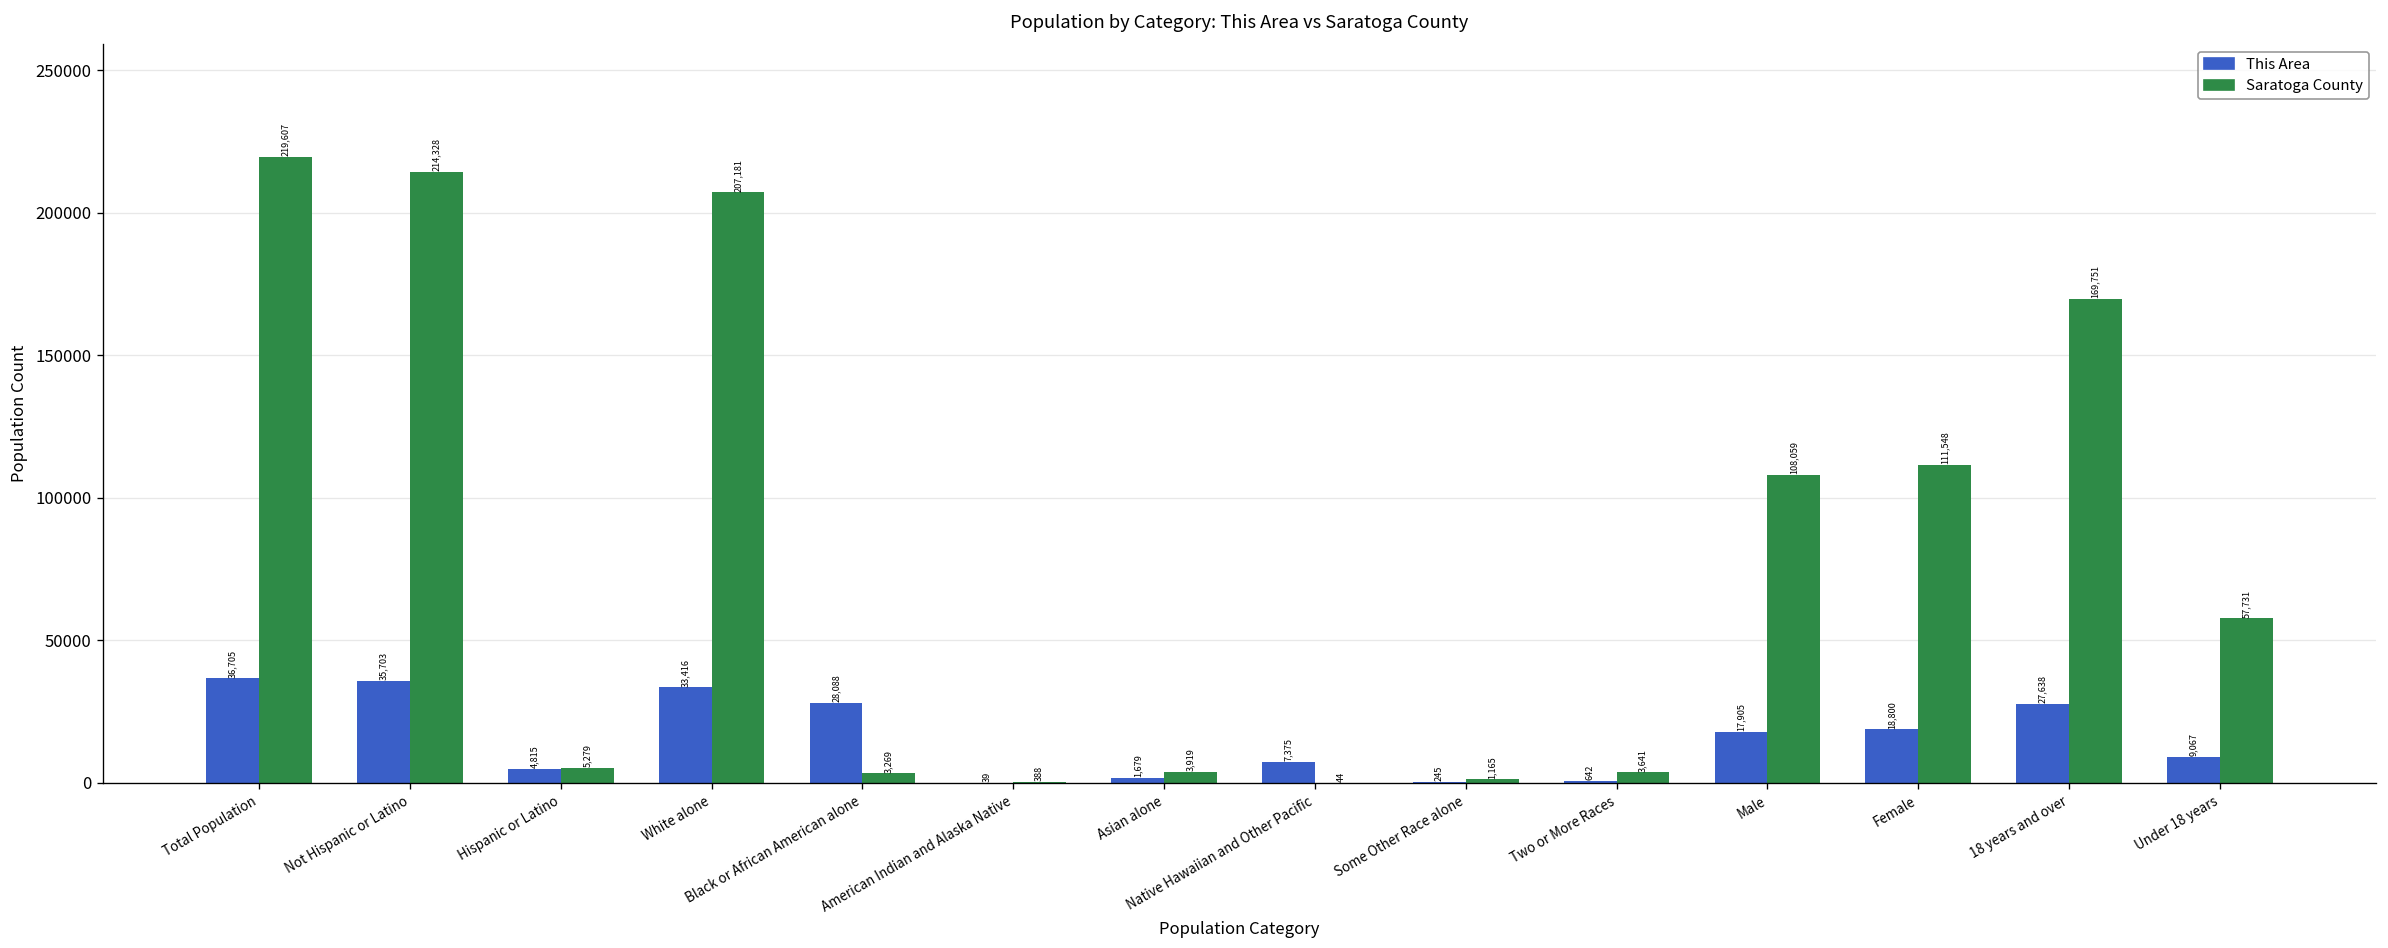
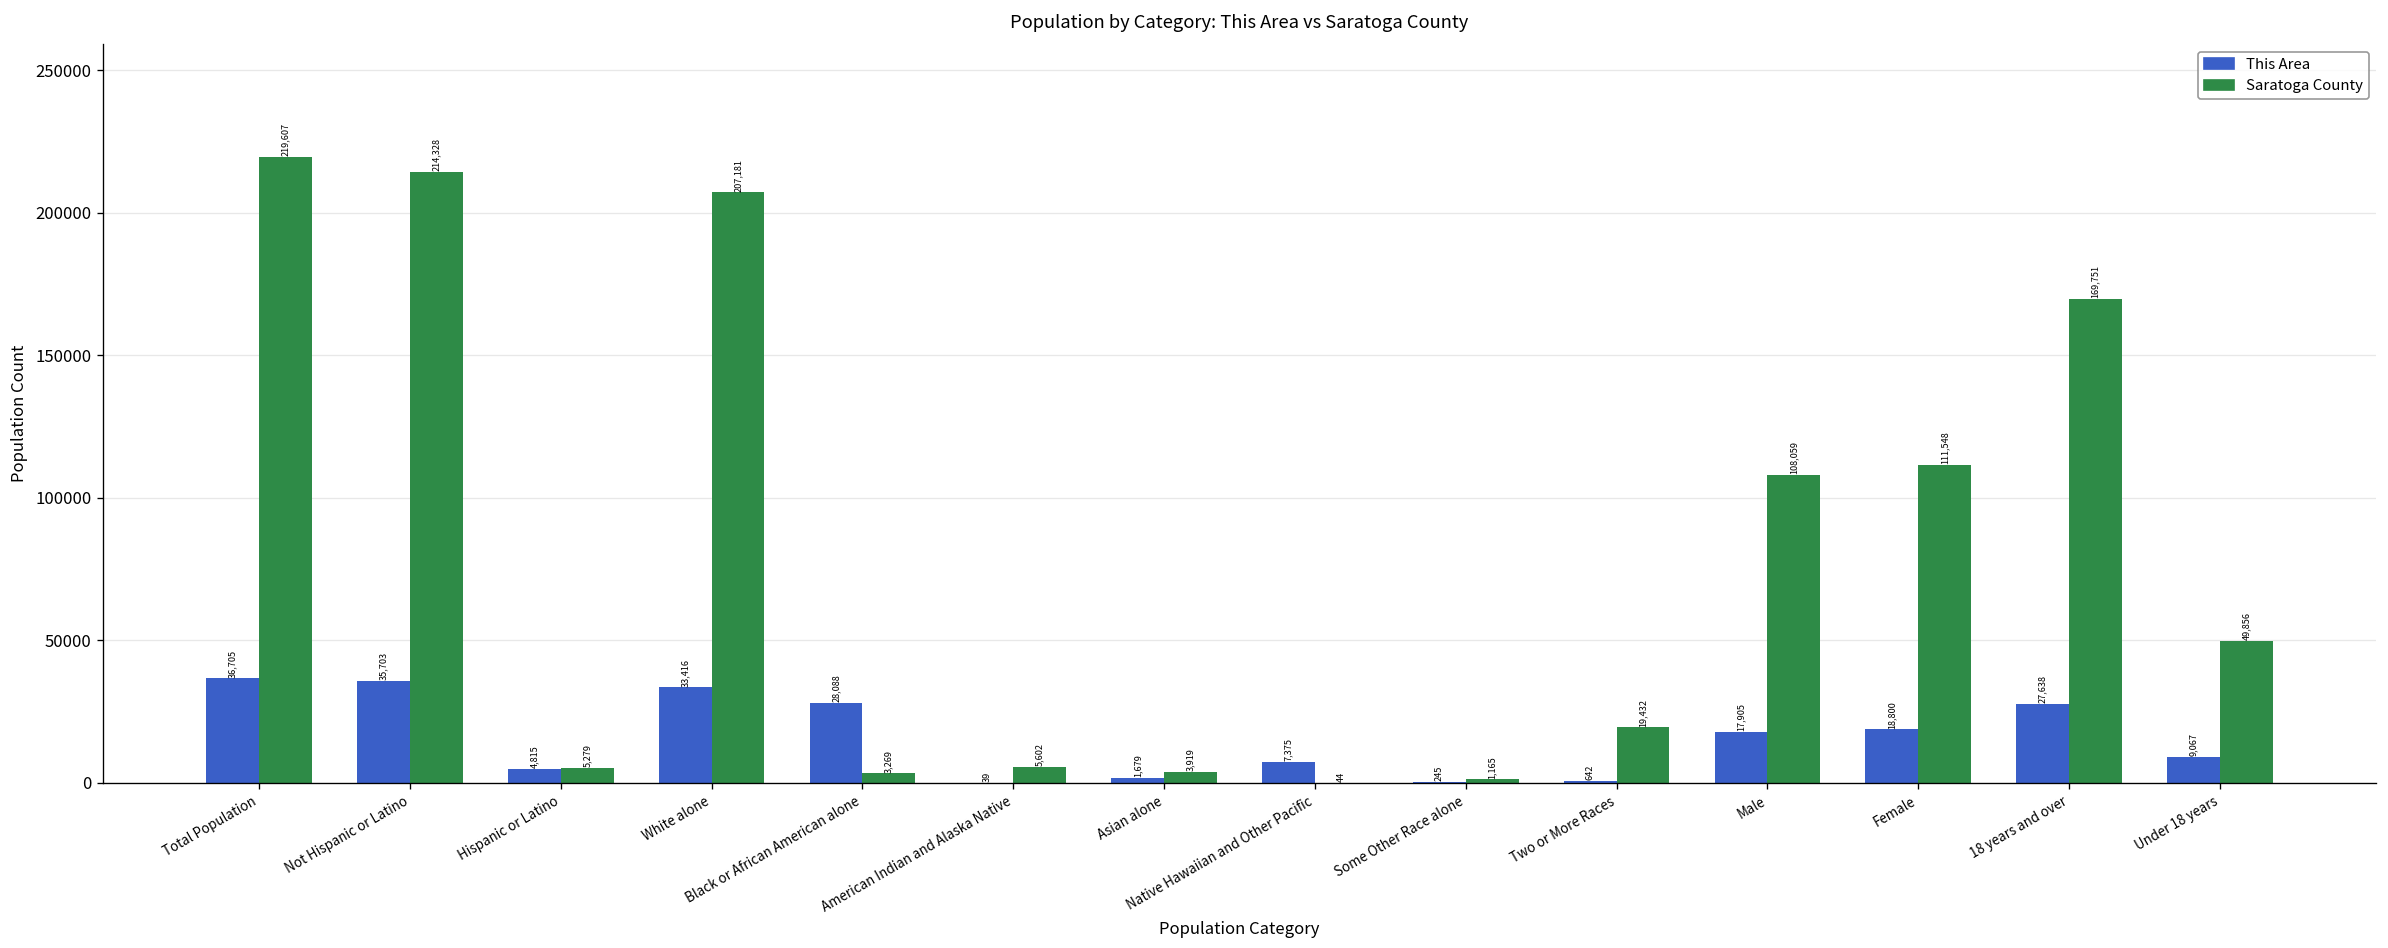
  {
    "This Area": {
      "Total Population": "36,705",
      "Not Hispanic or Latino": "35,703",
      "Hispanic or Latino": "4,815",
      "White alone": "33,416",
      "Black or African American alone": "28,088",
      "American Indian and Alaska Native": "39",
      "Asian alone": "1,679",
      "Native Hawaiian and Other Pacific": "7,375",
      "Some Other Race alone": "245",
      "Two or More Races": "642",
      "Male": "17,905",
      "Female": "18,800",
      "18 years and over": "27,638",
      "Under 18 years": "9,067"
    },
    "Saratoga County": {
      "Total Population": "219,607",
      "Not Hispanic or Latino": "214,328",
      "Hispanic or Latino": "5,279",
      "White alone": "207,181",
      "Black or African American alone": "3,269",
-     "American Indian and Alaska Native": "388",
+     "American Indian and Alaska Native": "5,602",
      "Asian alone": "3,919",
      "Native Hawaiian and Other Pacific": "44",
      "Some Other Race alone": "1,165",
-     "Two or More Races": "3,641",
+     "Two or More Races": "19,432",
      "Male": "108,059",
      "Female": "111,548",
      "18 years and over": "169,751",
-     "Under 18 years": "57,731"
+     "Under 18 years": "49,856"
    }
  }
